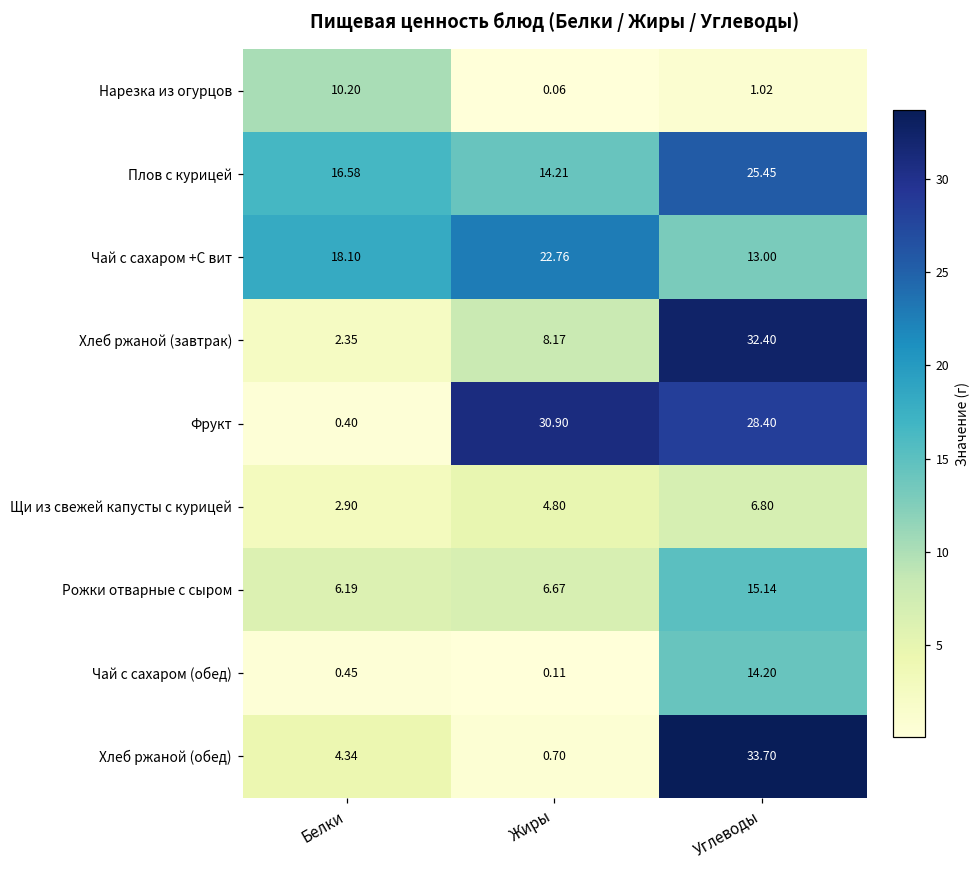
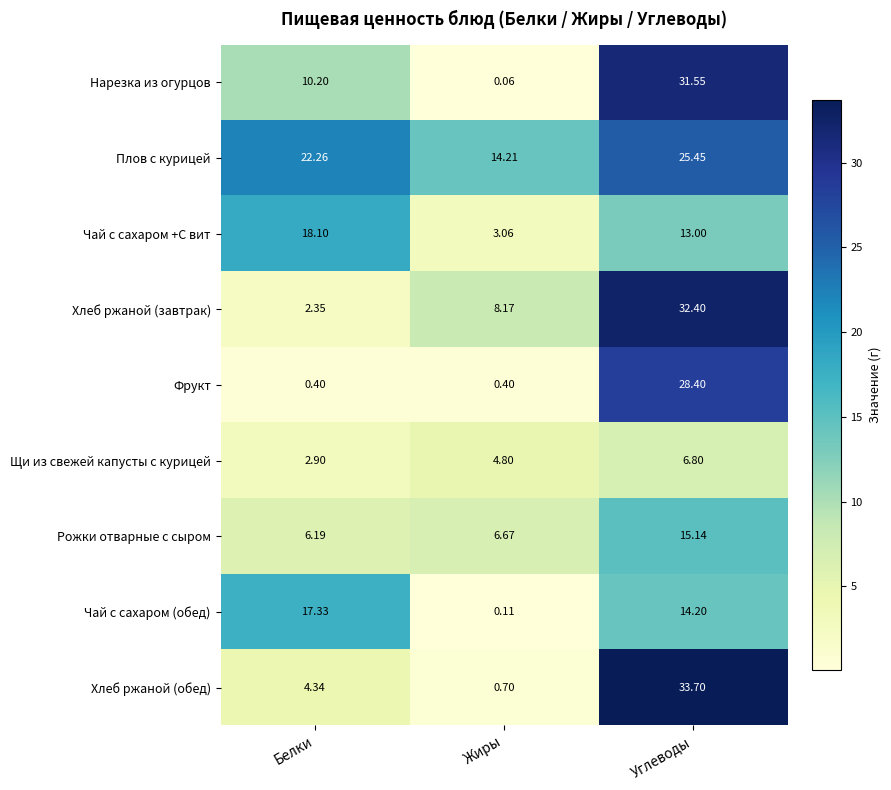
  {
    "Нарезка из огурцов": {
      "Белки": 10.20,
      "Жиры": 0.06,
-     "Углеводы": 1.02
+     "Углеводы": 31.55
    },
    "Плов с курицей": {
-     "Белки": 16.58,
+     "Белки": 22.26,
      "Жиры": 14.21,
      "Углеводы": 25.45
    },
    "Чай с сахаром +С вит": {
      "Белки": 18.10,
-     "Жиры": 22.76,
+     "Жиры": 3.06,
      "Углеводы": 13.00
    },
    "Хлеб ржаной (завтрак)": {
      "Белки": 2.35,
      "Жиры": 8.17,
      "Углеводы": 32.40
    },
    "Фрукт": {
      "Белки": 0.40,
-     "Жиры": 30.90,
+     "Жиры": 0.40,
      "Углеводы": 28.40
    },
    "Щи из свежей капусты с курицей": {
      "Белки": 2.90,
      "Жиры": 4.80,
      "Углеводы": 6.80
    },
    "Рожки отварные с сыром": {
      "Белки": 6.19,
      "Жиры": 6.67,
      "Углеводы": 15.14
    },
    "Чай с сахаром (обед)": {
-     "Белки": 0.45,
+     "Белки": 17.33,
      "Жиры": 0.11,
      "Углеводы": 14.20
    },
    "Хлеб ржаной (обед)": {
      "Белки": 4.34,
      "Жиры": 0.70,
      "Углеводы": 33.70
    }
  }
